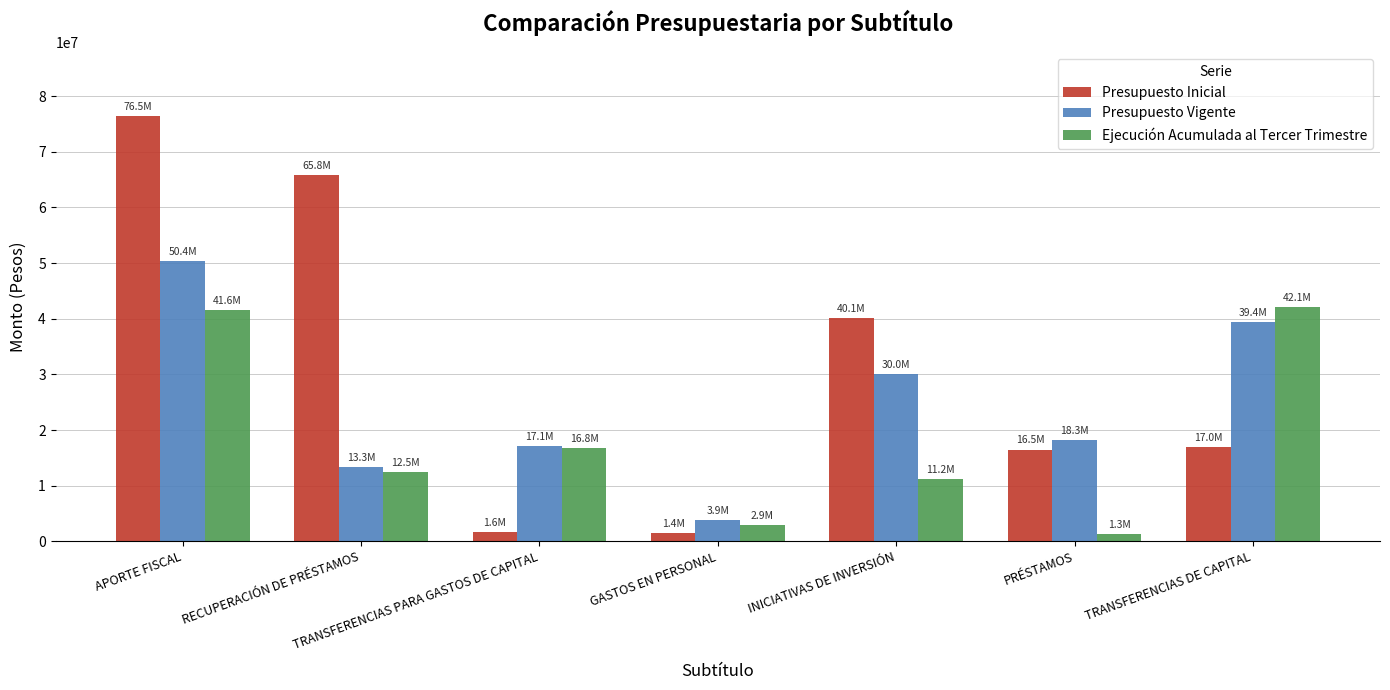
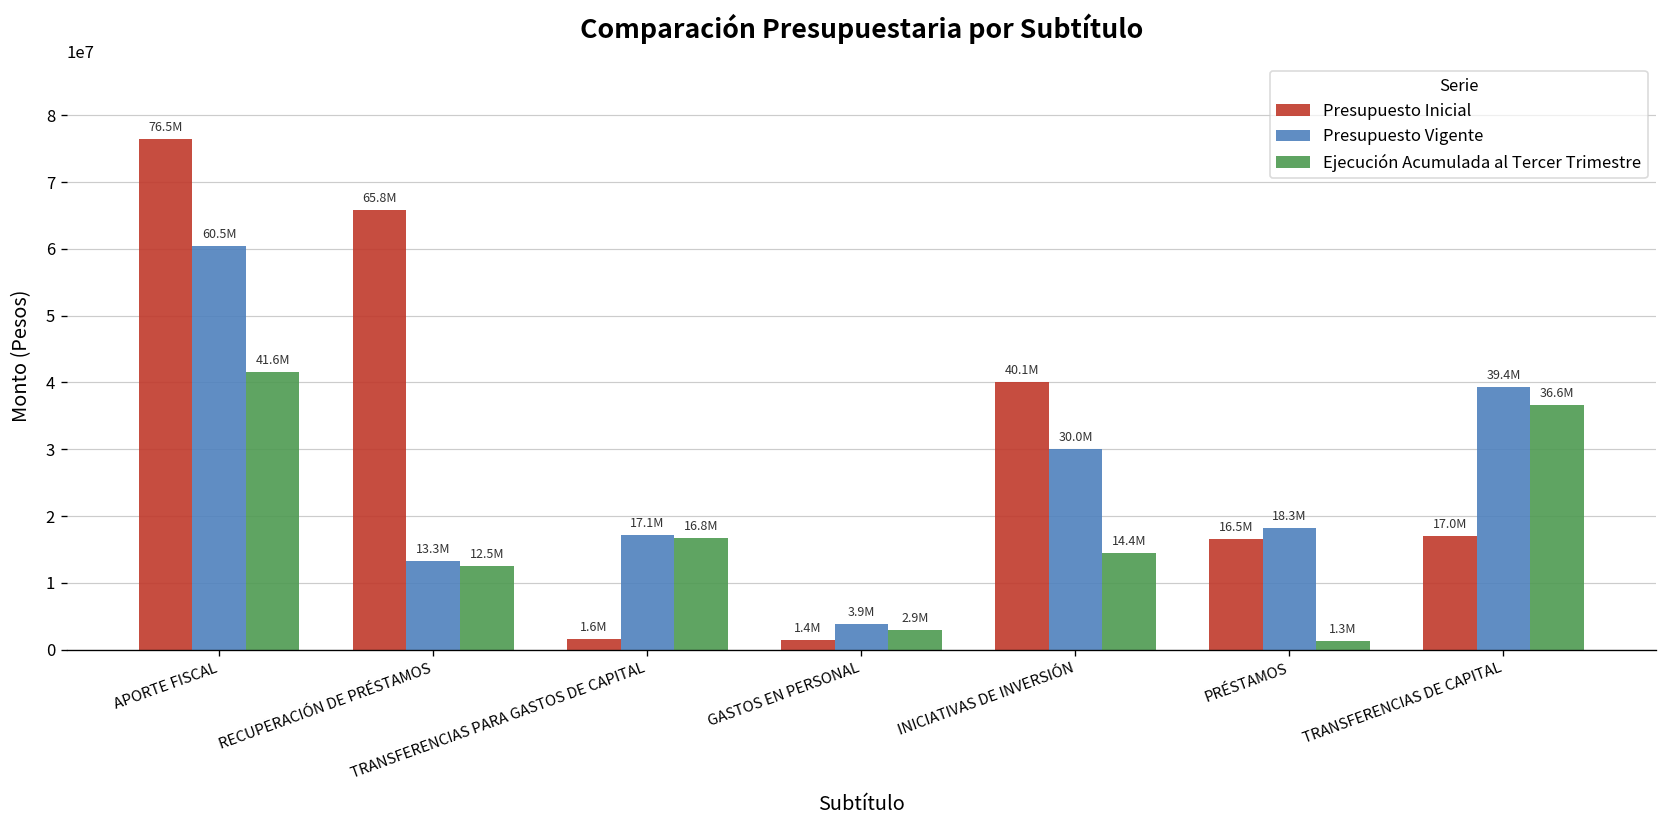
  {
    "Presupuesto Inicial": {
      "APORTE FISCAL": "76.5M",
      "RECUPERACIÓN DE PRÉSTAMOS": "65.8M",
      "TRANSFERENCIAS PARA GASTOS DE CAPITAL": "1.6M",
      "GASTOS EN PERSONAL": "1.4M",
      "INICIATIVAS DE INVERSIÓN": "40.1M",
      "PRÉSTAMOS": "16.5M",
      "TRANSFERENCIAS DE CAPITAL": "17.0M"
    },
    "Presupuesto Vigente": {
-     "APORTE FISCAL": "50.4M",
+     "APORTE FISCAL": "60.5M",
      "RECUPERACIÓN DE PRÉSTAMOS": "13.3M",
      "TRANSFERENCIAS PARA GASTOS DE CAPITAL": "17.1M",
      "GASTOS EN PERSONAL": "3.9M",
      "INICIATIVAS DE INVERSIÓN": "30.0M",
      "PRÉSTAMOS": "18.3M",
      "TRANSFERENCIAS DE CAPITAL": "39.4M"
    },
    "Ejecución Acumulada al Tercer Trimestre": {
      "APORTE FISCAL": "41.6M",
      "RECUPERACIÓN DE PRÉSTAMOS": "12.5M",
      "TRANSFERENCIAS PARA GASTOS DE CAPITAL": "16.8M",
      "GASTOS EN PERSONAL": "2.9M",
-     "INICIATIVAS DE INVERSIÓN": "11.2M",
+     "INICIATIVAS DE INVERSIÓN": "14.4M",
      "PRÉSTAMOS": "1.3M",
-     "TRANSFERENCIAS DE CAPITAL": "42.1M"
+     "TRANSFERENCIAS DE CAPITAL": "36.6M"
    }
  }
